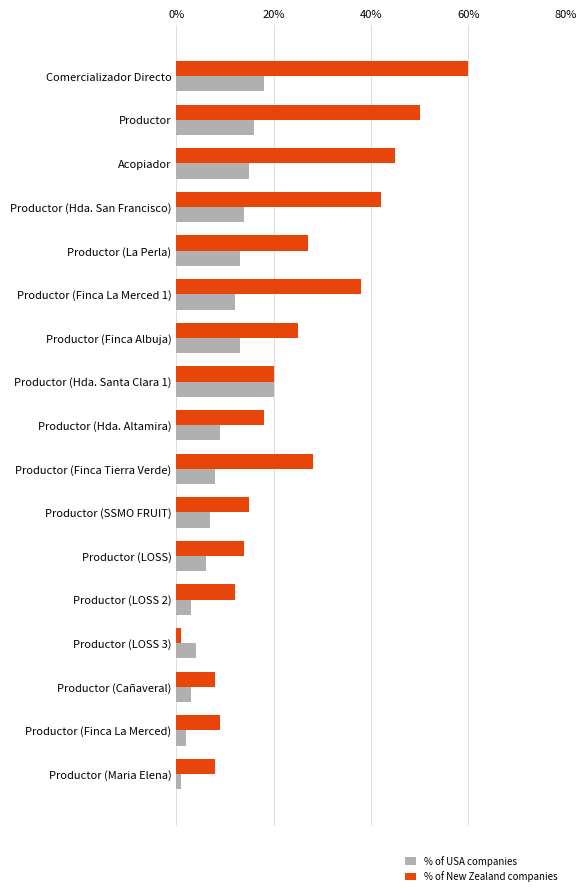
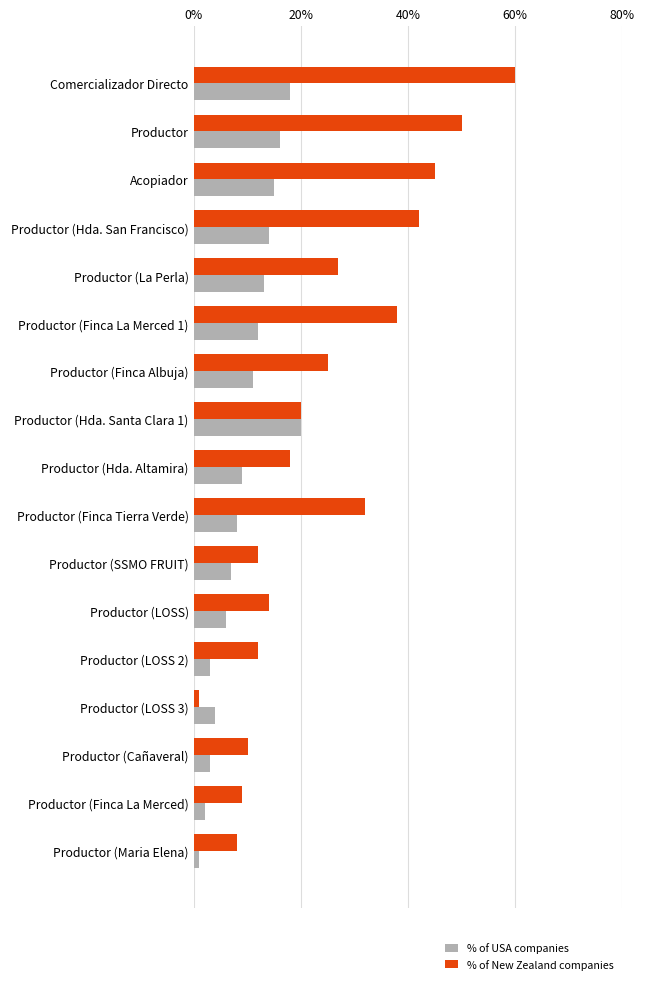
  {
    "% of USA companies": {
      "Comercializador Directo": "18%",
      "Productor": "16%",
      "Acopiador": "15%",
      "Productor (Hda. San Francisco)": "14%",
      "Productor (La Perla)": "13%",
      "Productor (Finca La Merced 1)": "12%",
-     "Productor (Finca Albuja)": "13%",
+     "Productor (Finca Albuja)": "11%",
      "Productor (Hda. Santa Clara 1)": "20%",
      "Productor (Hda. Altamira)": "9%",
      "Productor (Finca Tierra Verde)": "8%",
      "Productor (SSMO FRUIT)": "7%",
      "Productor (LOSS)": "6%",
      "Productor (LOSS 2)": "3%",
      "Productor (LOSS 3)": "4%",
      "Productor (Cañaveral)": "3%",
      "Productor (Finca La Merced)": "2%",
      "Productor (Maria Elena)": "1%"
    },
    "% of New Zealand companies": {
      "Comercializador Directo": "60%",
      "Productor": "50%",
      "Acopiador": "45%",
      "Productor (Hda. San Francisco)": "42%",
      "Productor (La Perla)": "27%",
      "Productor (Finca La Merced 1)": "38%",
      "Productor (Finca Albuja)": "25%",
      "Productor (Hda. Santa Clara 1)": "20%",
      "Productor (Hda. Altamira)": "18%",
-     "Productor (Finca Tierra Verde)": "28%",
-     "Productor (SSMO FRUIT)": "15%",
+     "Productor (Finca Tierra Verde)": "32%",
+     "Productor (SSMO FRUIT)": "12%",
      "Productor (LOSS)": "14%",
      "Productor (LOSS 2)": "12%",
      "Productor (LOSS 3)": "1%",
-     "Productor (Cañaveral)": "8%",
+     "Productor (Cañaveral)": "10%",
      "Productor (Finca La Merced)": "9%",
      "Productor (Maria Elena)": "8%"
    }
  }
